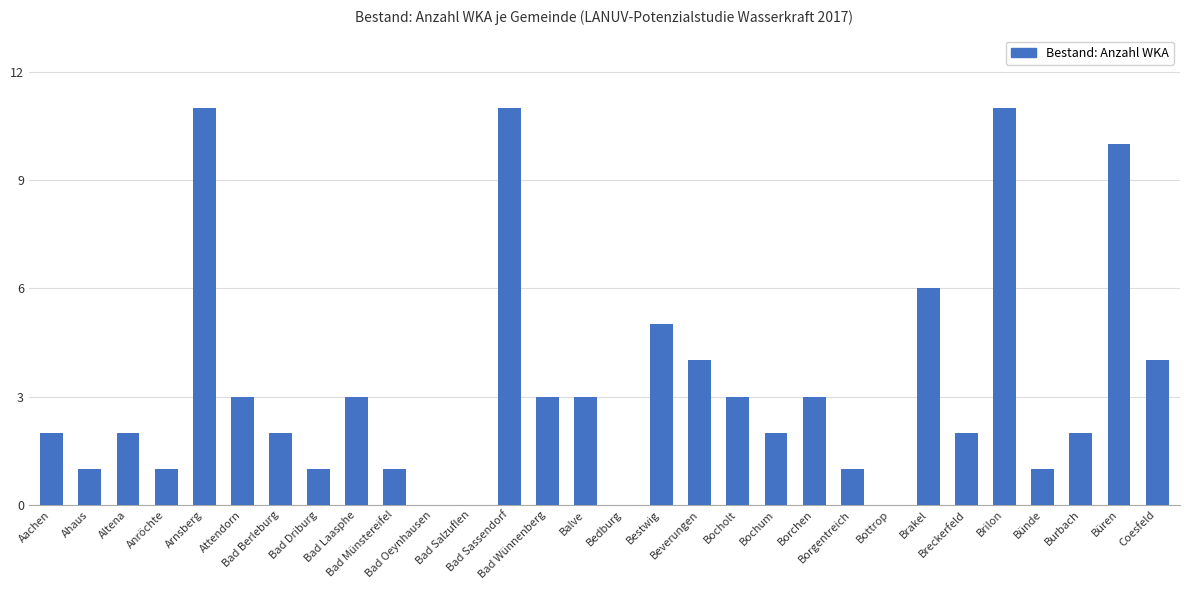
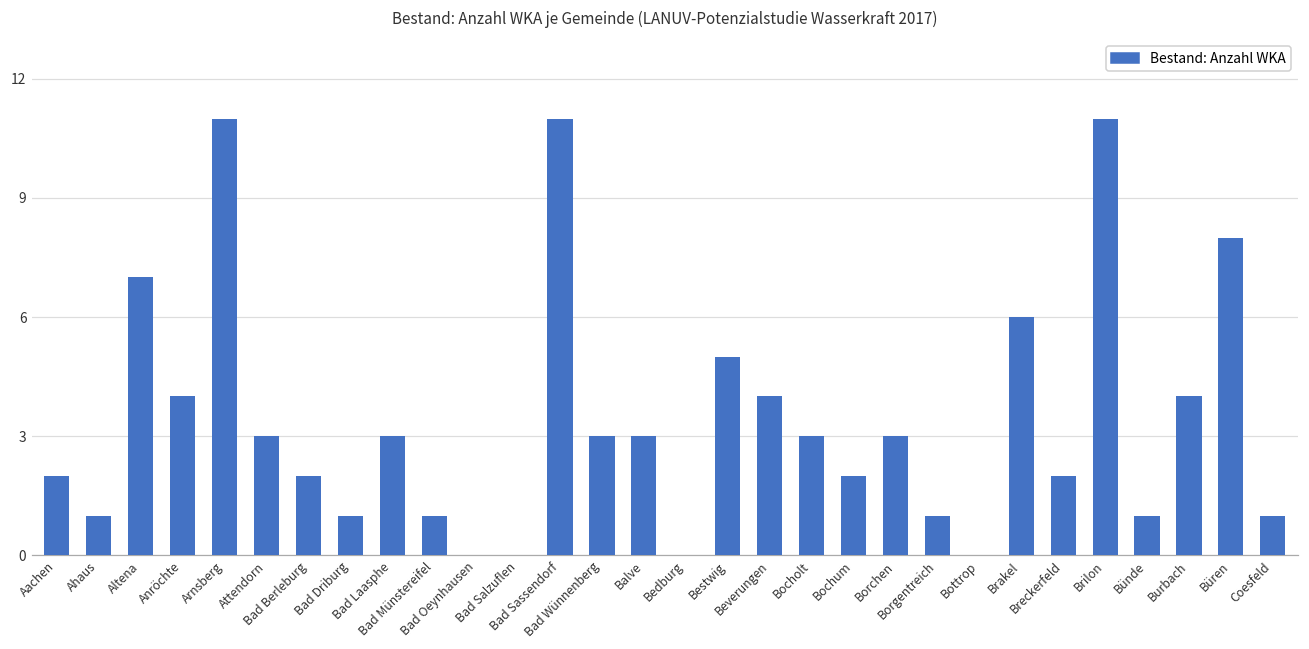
  {
    "Aachen": 2,
    "Ahaus": 1,
-   "Altena": 2,
-   "Anröchte": 1,
+   "Altena": 7,
+   "Anröchte": 4,
    "Arnsberg": 11,
    "Attendorn": 3,
    "Bad Berleburg": 2,
    "Bad Driburg": 1,
    "Bad Laasphe": 3,
    "Bad Münstereifel": 1,
    "Bad Oeynhausen": 0,
    "Bad Salzuflen": 0,
    "Bad Sassendorf": 11,
    "Bad Wünnenberg": 3,
    "Balve": 3,
    "Bedburg": 0,
    "Bestwig": 5,
    "Beverungen": 4,
    "Bocholt": 3,
    "Bochum": 2,
    "Borchen": 3,
    "Borgentreich": 1,
    "Bottrop": 0,
    "Brakel": 6,
    "Breckerfeld": 2,
    "Brilon": 11,
    "Bünde": 1,
-   "Burbach": 2,
-   "Büren": 10,
-   "Coesfeld": 4
+   "Burbach": 4,
+   "Büren": 8,
+   "Coesfeld": 1
  }
